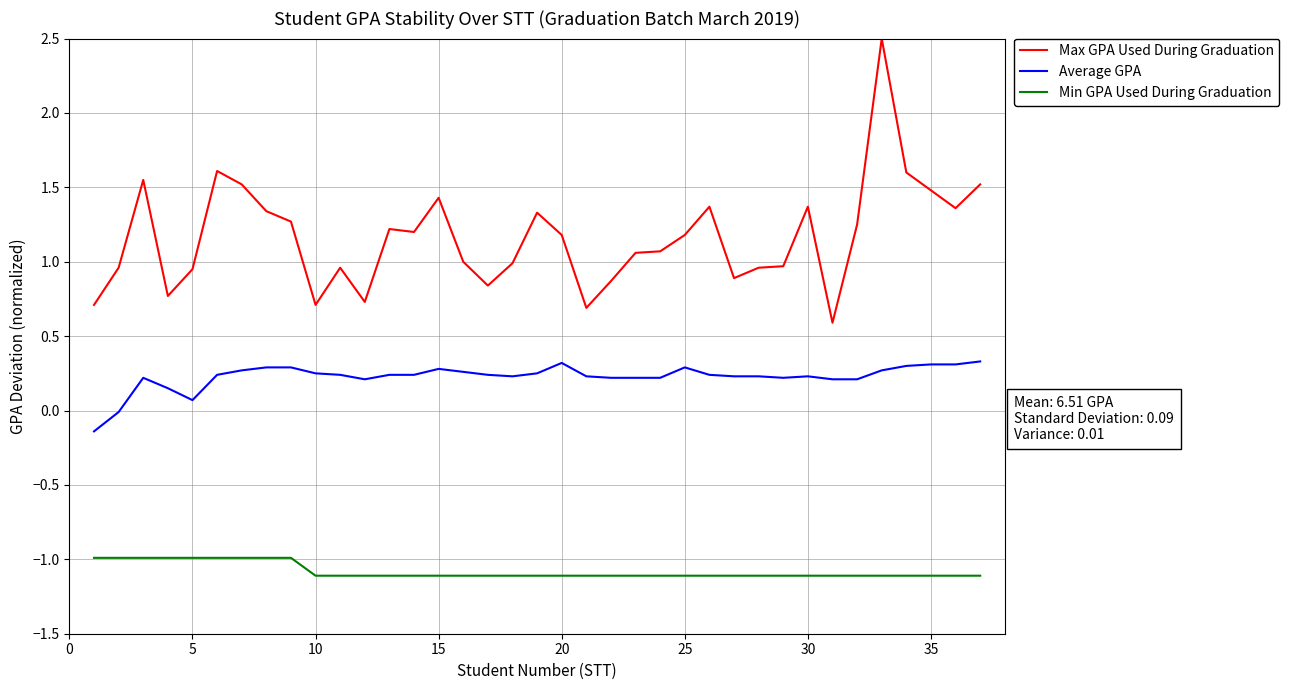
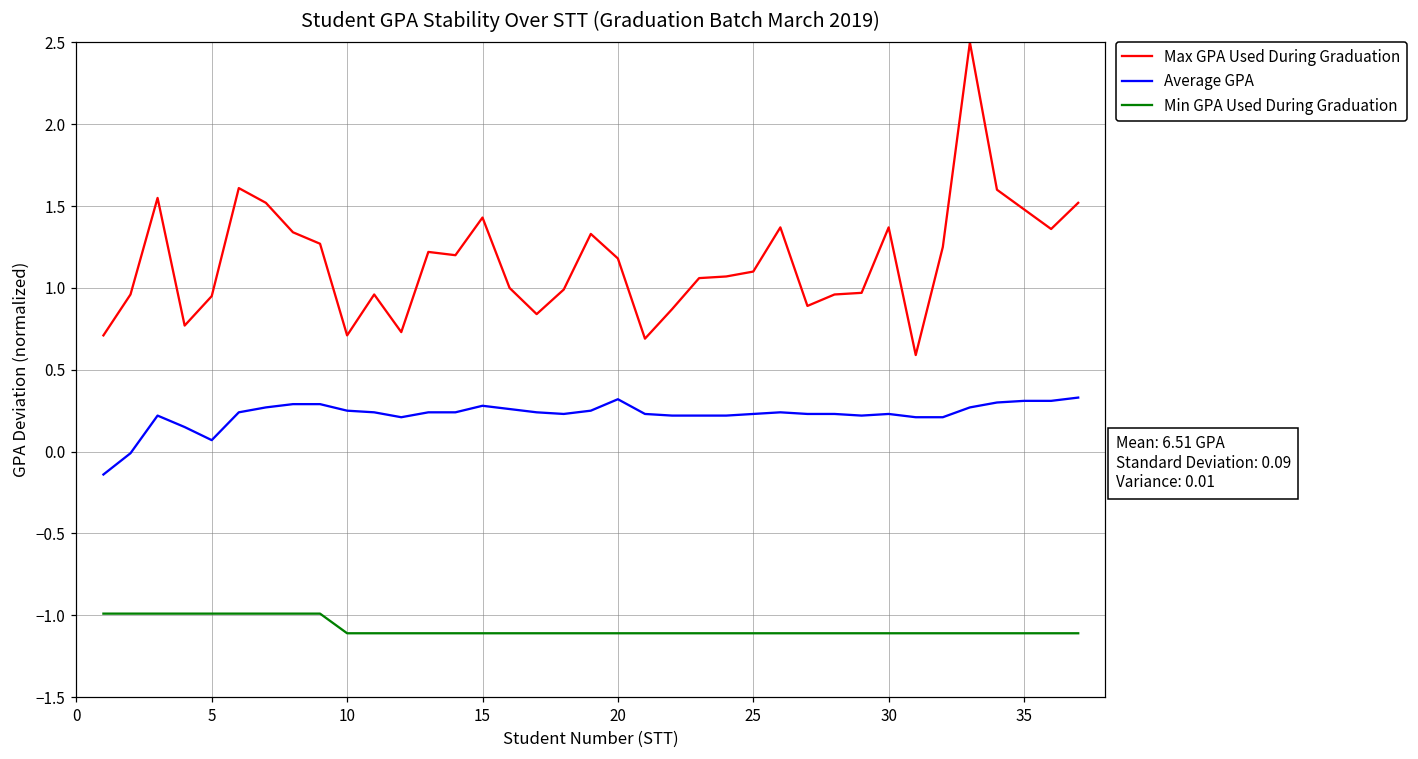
  {
    "Max GPA Used During Graduation": {
      "5": 0.95,
      "10": 0.71,
      "15": 1.43,
      "20": 1.18,
-     "25": 1.18,
+     "25": 1.10,
      "30": 1.37,
      "35": 1.48
    },
    "Average GPA": {
      "5": 0.07,
      "10": 0.25,
      "15": 0.28,
      "20": 0.32,
-     "25": 0.29,
+     "25": 0.23,
      "30": 0.23,
      "35": 0.31
    },
    "Min GPA Used During Graduation": {
      "5": -0.99,
      "10": -1.11,
      "15": -1.11,
      "20": -1.11,
      "25": -1.11,
      "30": -1.11,
      "35": -1.11
    }
  }
